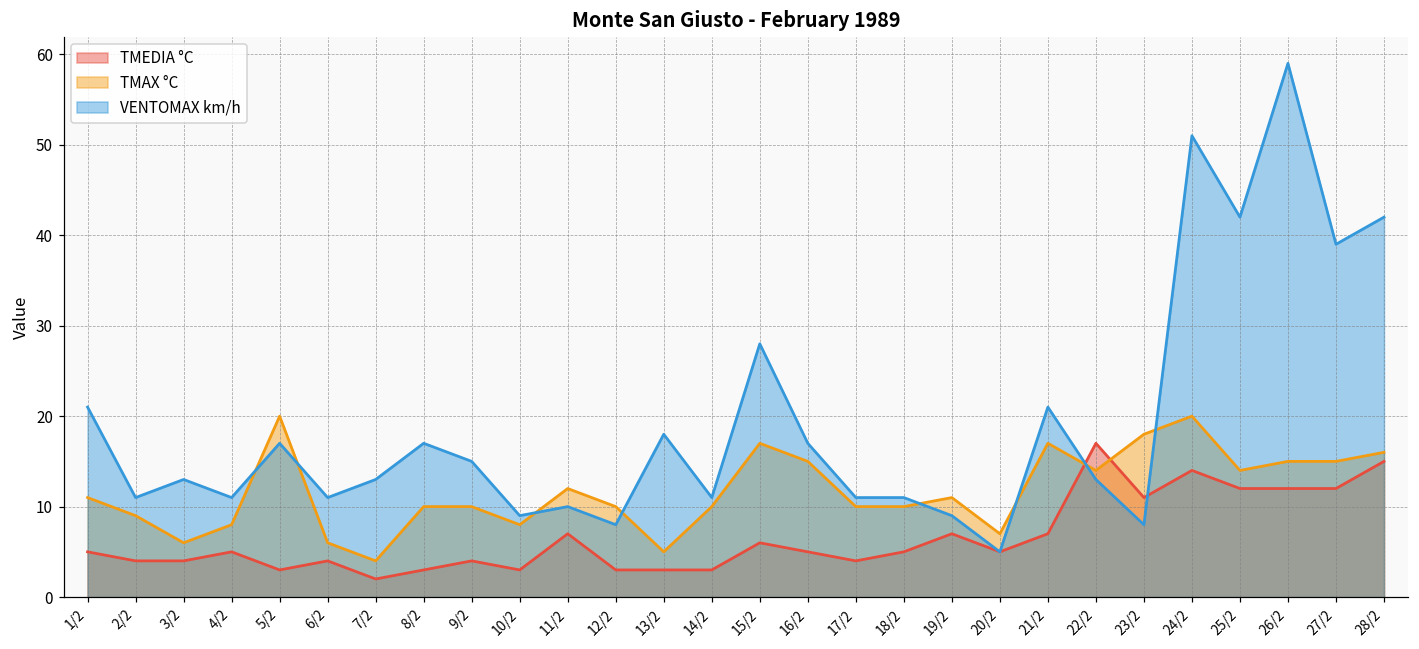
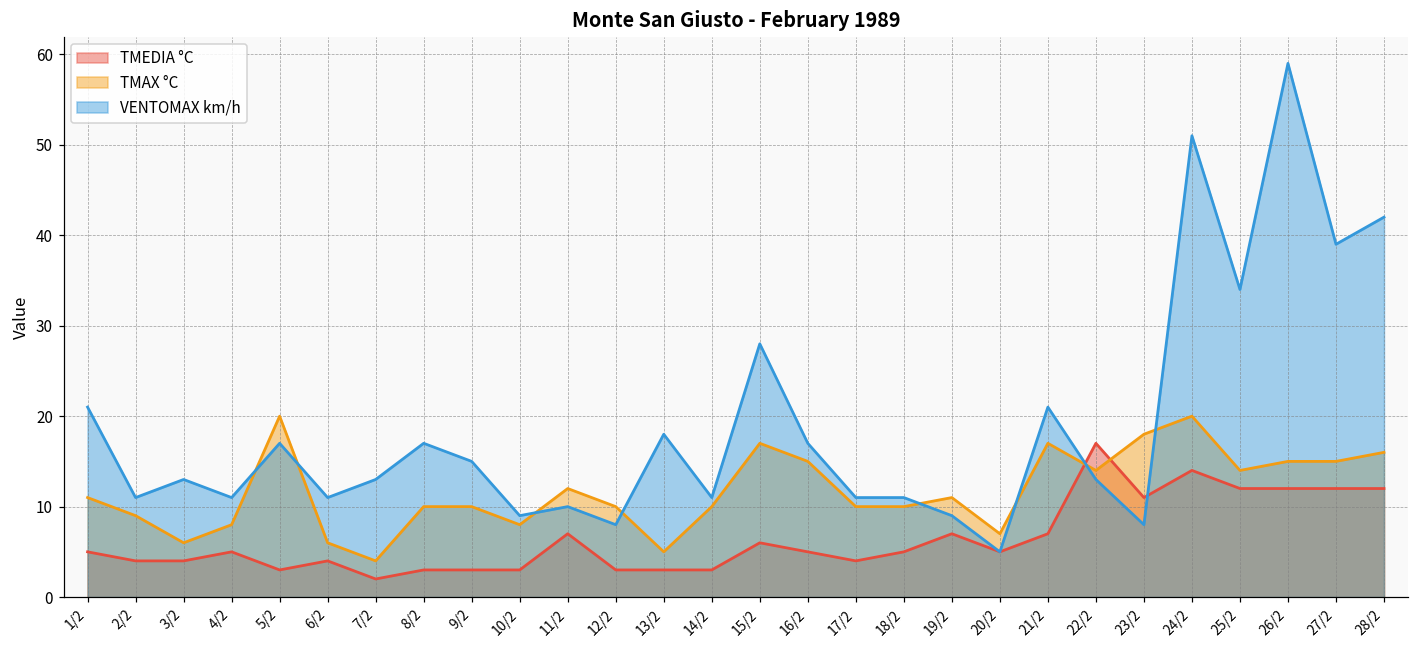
  {
    "TMEDIA °C": {
      "1/2": 5,
      "2/2": 4,
      "3/2": 4,
      "4/2": 5,
      "5/2": 3,
      "6/2": 4,
      "7/2": 2,
      "8/2": 3,
-     "9/2": 4,
+     "9/2": 3,
      "10/2": 3,
      "11/2": 7,
      "12/2": 3,
      "13/2": 3,
      "14/2": 3,
      "15/2": 6,
      "16/2": 5,
      "17/2": 4,
      "18/2": 5,
      "19/2": 7,
      "21/2": 7,
      "22/2": 17,
      "23/2": 11,
      "24/2": 14,
      "25/2": 12,
      "26/2": 12,
      "27/2": 12,
-     "28/2": 15
+     "28/2": 12
    },
    "TMAX °C": {
      "1/2": 11,
      "2/2": 9,
      "3/2": 6,
      "4/2": 8,
      "5/2": 20,
      "6/2": 6,
      "7/2": 4,
      "8/2": 10,
      "9/2": 10,
      "10/2": 8,
      "11/2": 12,
      "12/2": 10,
      "13/2": 5,
      "14/2": 10,
      "15/2": 17,
      "16/2": 15,
      "17/2": 10,
      "18/2": 10,
      "19/2": 11,
      "20/2": 7,
      "21/2": 17,
      "22/2": 14,
      "23/2": 18,
      "24/2": 20,
      "25/2": 14,
      "26/2": 15,
      "27/2": 15,
      "28/2": 16
    },
    "VENTOMAX km/h": {
      "1/2": 21,
      "2/2": 11,
      "3/2": 13,
      "4/2": 11,
      "5/2": 17,
      "6/2": 11,
      "7/2": 13,
      "8/2": 17,
      "9/2": 15,
      "10/2": 9,
      "11/2": 10,
      "12/2": 8,
      "13/2": 18,
      "14/2": 11,
      "15/2": 28,
      "16/2": 17,
      "17/2": 11,
      "18/2": 11,
      "19/2": 9,
      "21/2": 21,
      "22/2": 13,
      "23/2": 8,
      "24/2": 51,
-     "25/2": 42,
+     "25/2": 34,
      "26/2": 59,
      "27/2": 39,
      "28/2": 42
    }
  }
